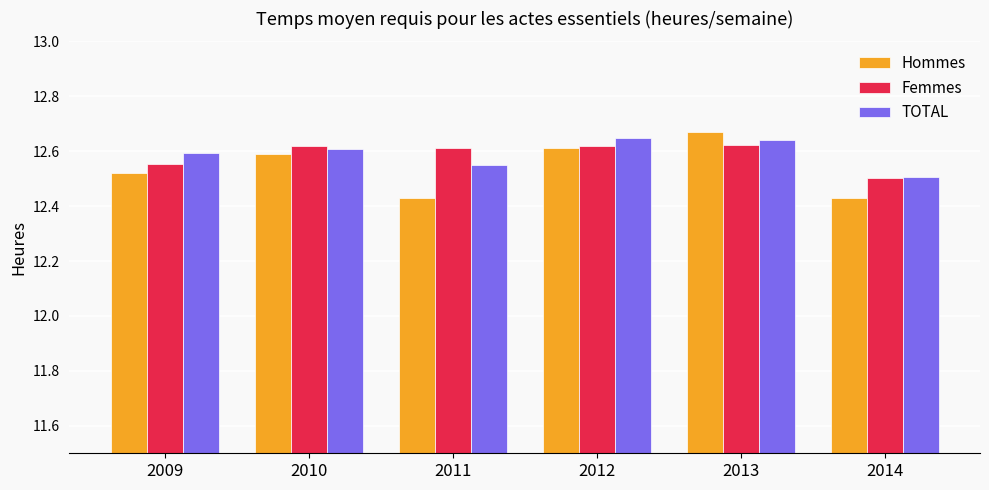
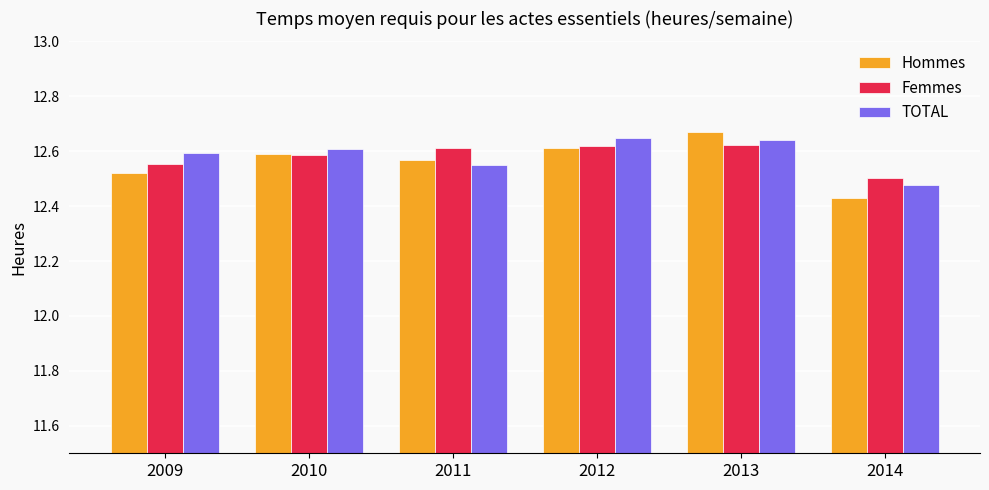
  {
    "Hommes": {
      "2009": 12.52,
      "2010": 12.59,
-     "2011": 12.43,
+     "2011": 12.57,
      "2012": 12.61,
      "2013": 12.67,
      "2014": 12.43
    },
    "Femmes": {
      "2009": 12.55,
-     "2010": 12.62,
+     "2010": 12.59,
      "2011": 12.61,
      "2012": 12.62,
      "2013": 12.62,
      "2014": 12.50
    },
    "TOTAL": {
      "2009": 12.59,
      "2010": 12.61,
      "2011": 12.55,
      "2012": 12.65,
      "2013": 12.64,
-     "2014": 12.51
+     "2014": 12.48
    }
  }
